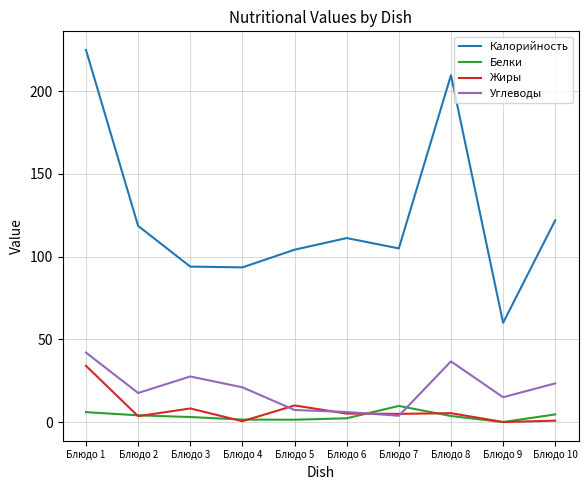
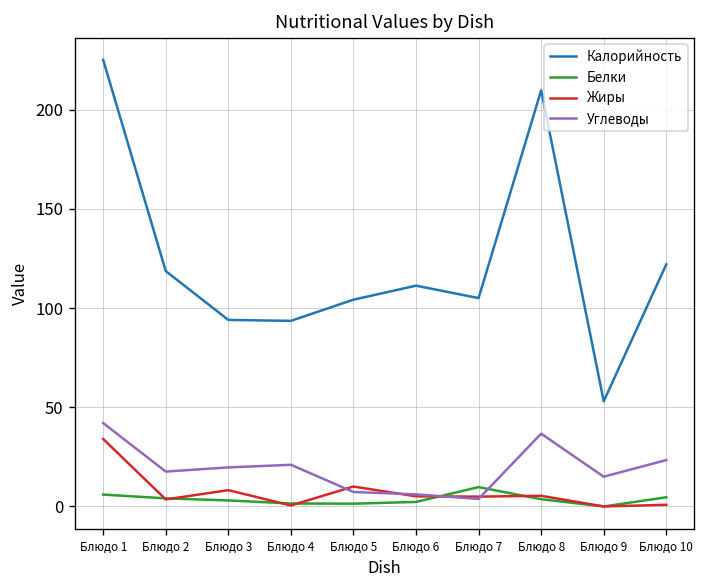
  {
    "Калорийность": {
      "Блюдо 1": 225,
      "Блюдо 2": 119,
      "Блюдо 3": 94,
      "Блюдо 4": 94,
      "Блюдо 5": 104,
      "Блюдо 6": 111,
      "Блюдо 7": 105,
      "Блюдо 8": 210,
-     "Блюдо 9": 60,
+     "Блюдо 9": 53,
      "Блюдо 10": 122
    },
    "Белки": {
      "Блюдо 1": 6,
      "Блюдо 3": 3,
      "Блюдо 5": 1,
      "Блюдо 6": 2,
      "Блюдо 7": 10,
      "Блюдо 8": 4,
      "Блюдо 10": 5
    },
    "Жиры": {
      "Блюдо 1": 34,
      "Блюдо 3": 8,
      "Блюдо 5": 10,
      "Блюдо 8": 5,
      "Блюдо 10": 1
    },
    "Углеводы": {
      "Блюдо 1": 42,
      "Блюдо 2": 18,
-     "Блюдо 3": 28,
+     "Блюдо 3": 20,
      "Блюдо 4": 21,
      "Блюдо 5": 7,
      "Блюдо 8": 37,
      "Блюдо 9": 15,
      "Блюдо 10": 23
    }
  }
